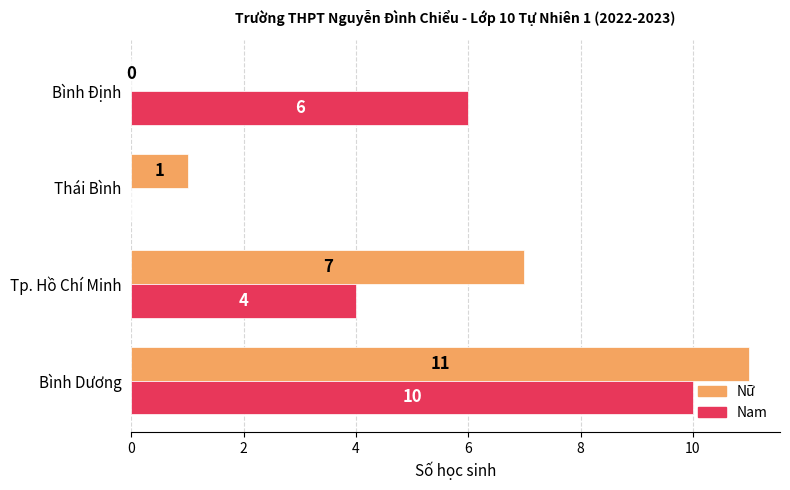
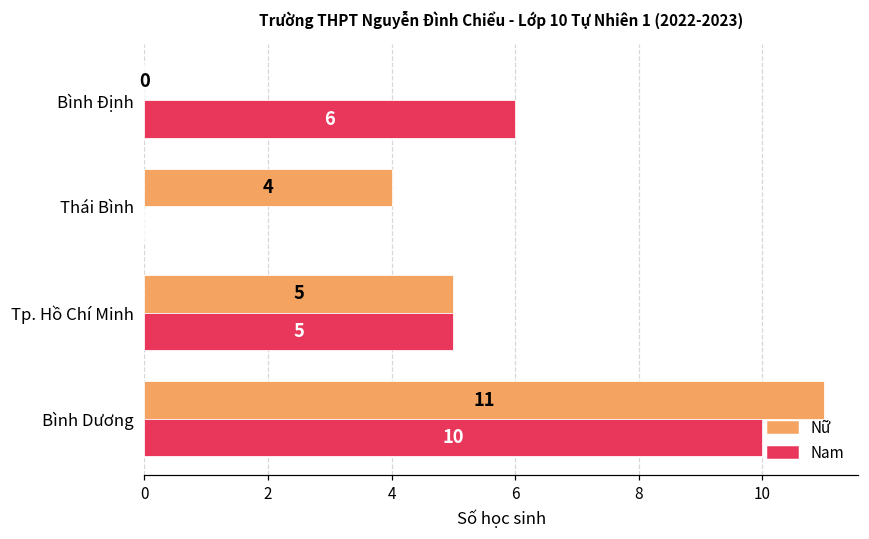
  {
    "Nữ": {
      "Bình Định": 0,
-     "Thái Bình": 1,
-     "Tp. Hồ Chí Minh": 7,
+     "Thái Bình": 4,
+     "Tp. Hồ Chí Minh": 5,
      "Bình Dương": 11
    },
    "Nam": {
      "Bình Định": 6,
-     "Tp. Hồ Chí Minh": 4,
+     "Tp. Hồ Chí Minh": 5,
      "Bình Dương": 10
    }
  }
